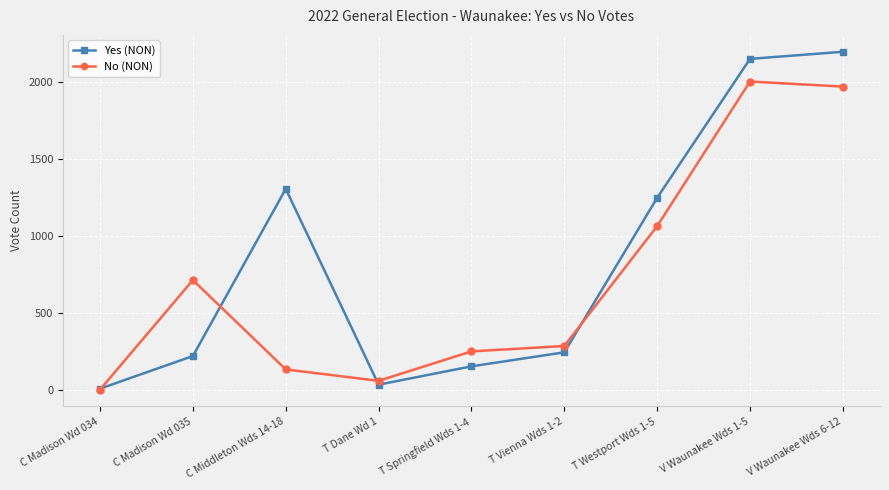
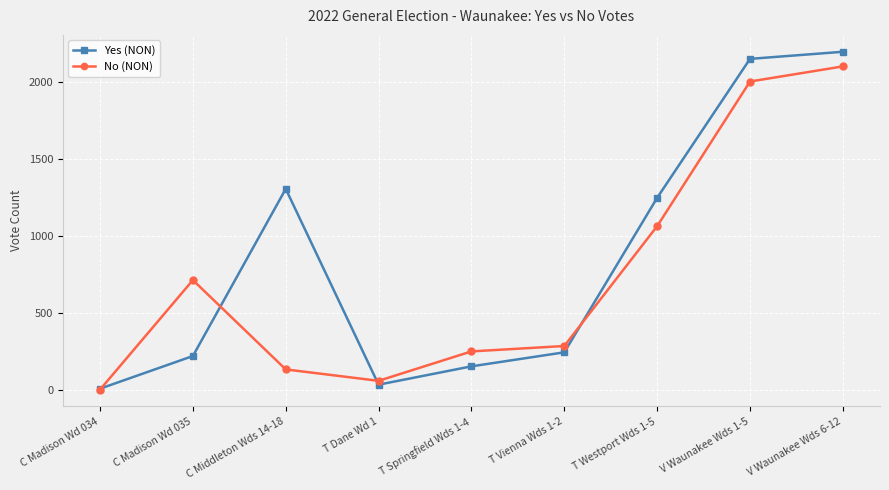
  {
    "Yes (NON)": {
      "C Madison Wd 035": 220,
      "C Middleton Wds 14-18": 1300,
      "T Dane Wd 1": 30,
      "T Springfield Wds 1-4": 150,
      "T Vienna Wds 1-2": 240,
      "T Westport Wds 1-5": 1250,
      "V Waunakee Wds 1-5": 2150,
      "V Waunakee Wds 6-12": 2190
    },
    "No (NON)": {
      "C Madison Wd 035": 710,
      "C Middleton Wds 14-18": 130,
      "T Dane Wd 1": 60,
      "T Springfield Wds 1-4": 250,
      "T Vienna Wds 1-2": 280,
      "T Westport Wds 1-5": 1060,
      "V Waunakee Wds 1-5": 2000,
-     "V Waunakee Wds 6-12": 1970
+     "V Waunakee Wds 6-12": 2100
    }
  }
